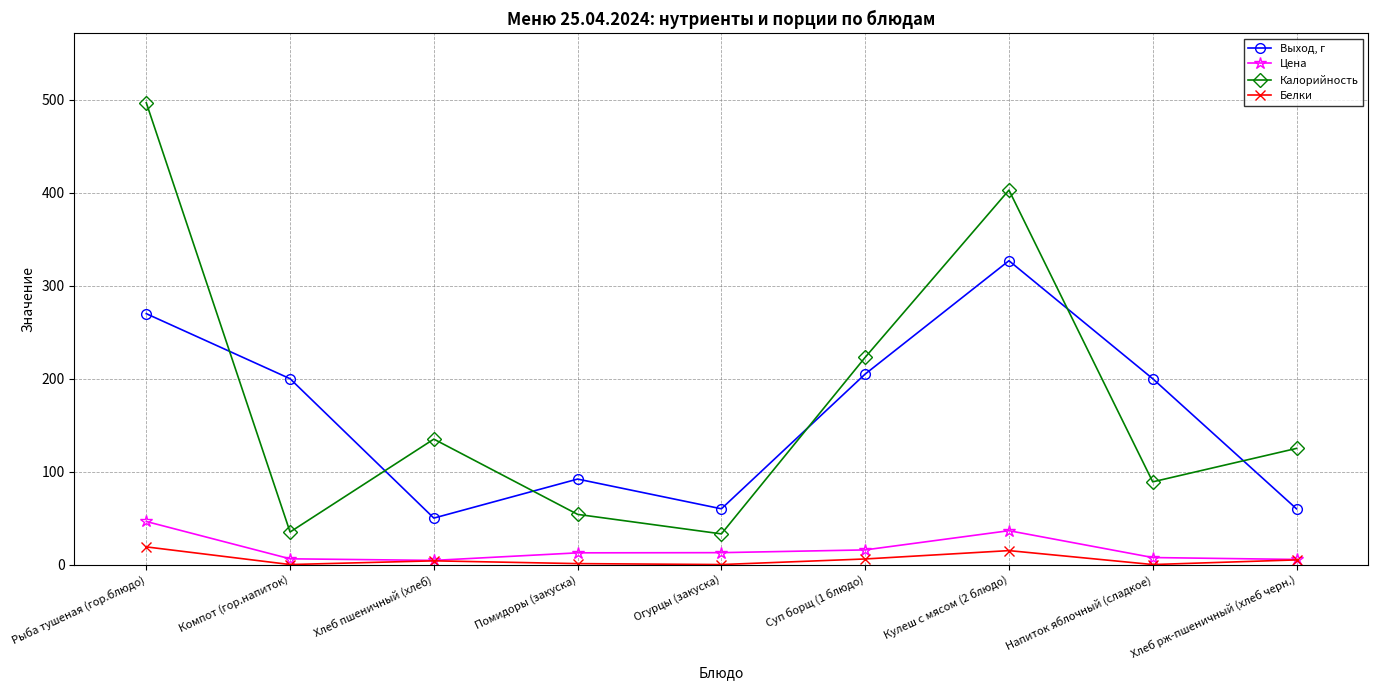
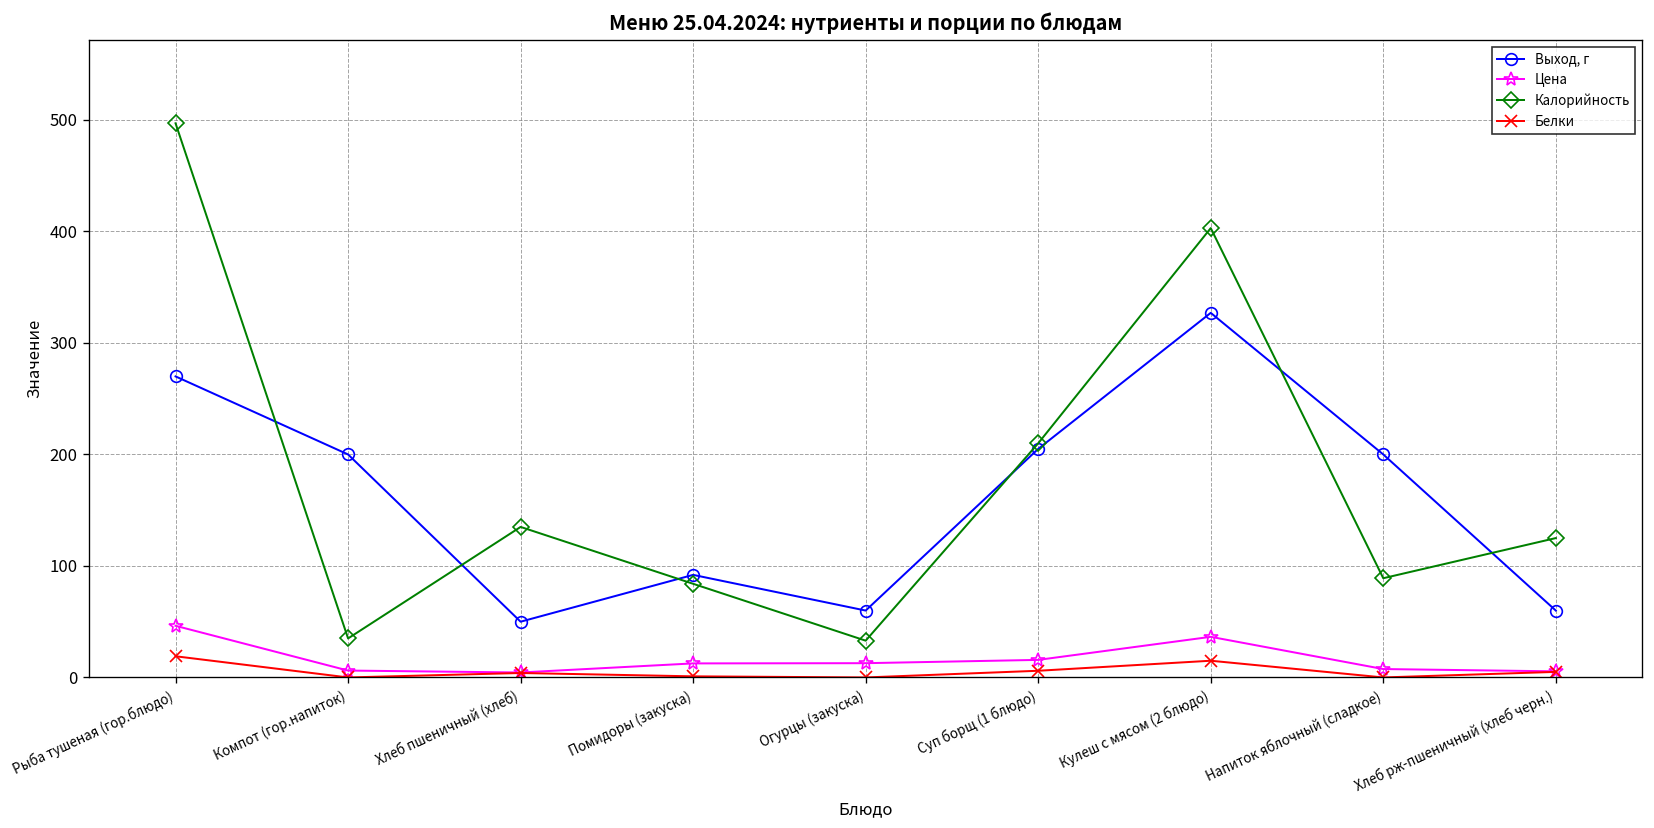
  {
    "Выход, г": {
      "Рыба тушеная (гор.блюдо)": 270,
      "Компот (гор.напиток)": 200,
      "Хлеб пшеничный (хлеб)": 50,
      "Помидоры (закуска)": 90,
      "Огурцы (закуска)": 60,
      "Суп борщ (1 блюдо)": 210,
      "Кулеш с мясом (2 блюдо)": 330,
      "Напиток яблочный (сладкое)": 200,
      "Хлеб рж-пшеничный (хлеб черн.)": 60
    },
    "Цена": {
      "Рыба тушеная (гор.блюдо)": 50,
      "Компот (гор.напиток)": 10,
      "Помидоры (закуска)": 10,
      "Огурцы (закуска)": 10,
      "Суп борщ (1 блюдо)": 20,
      "Кулеш с мясом (2 блюдо)": 40,
      "Напиток яблочный (сладкое)": 10
    },
    "Калорийность": {
      "Рыба тушеная (гор.блюдо)": 500,
      "Компот (гор.напиток)": 40,
      "Хлеб пшеничный (хлеб)": 140,
-     "Помидоры (закуска)": 50,
+     "Помидоры (закуска)": 80,
      "Огурцы (закуска)": 30,
-     "Суп борщ (1 блюдо)": 220,
+     "Суп борщ (1 блюдо)": 210,
      "Кулеш с мясом (2 блюдо)": 400,
      "Напиток яблочный (сладкое)": 90,
      "Хлеб рж-пшеничный (хлеб черн.)": 130
    },
    "Белки": {
      "Рыба тушеная (гор.блюдо)": 20,
      "Компот (гор.напиток)": 0,
      "Помидоры (закуска)": 0,
      "Огурцы (закуска)": 0,
      "Суп борщ (1 блюдо)": 10,
      "Кулеш с мясом (2 блюдо)": 20,
      "Напиток яблочный (сладкое)": 0
    }
  }
